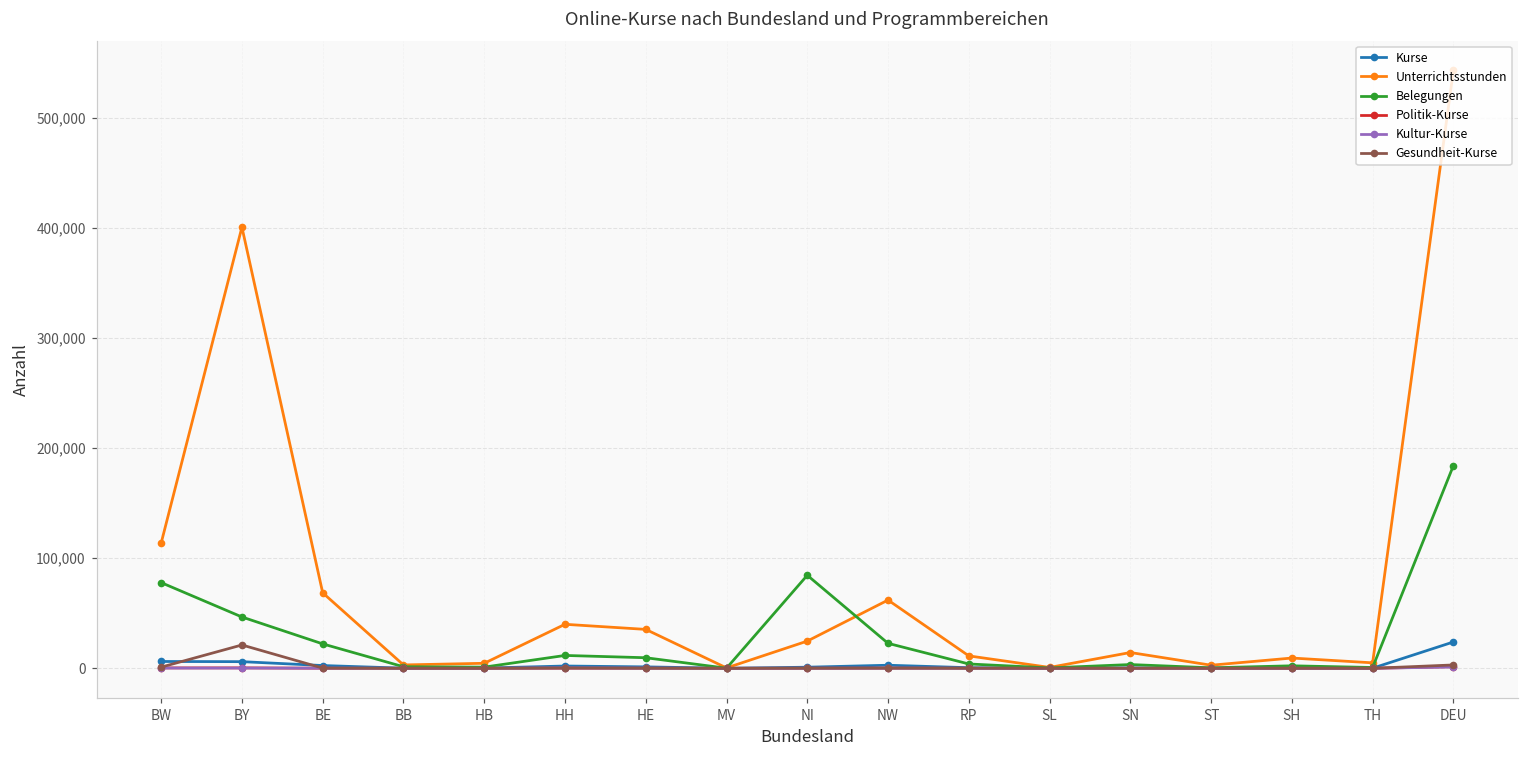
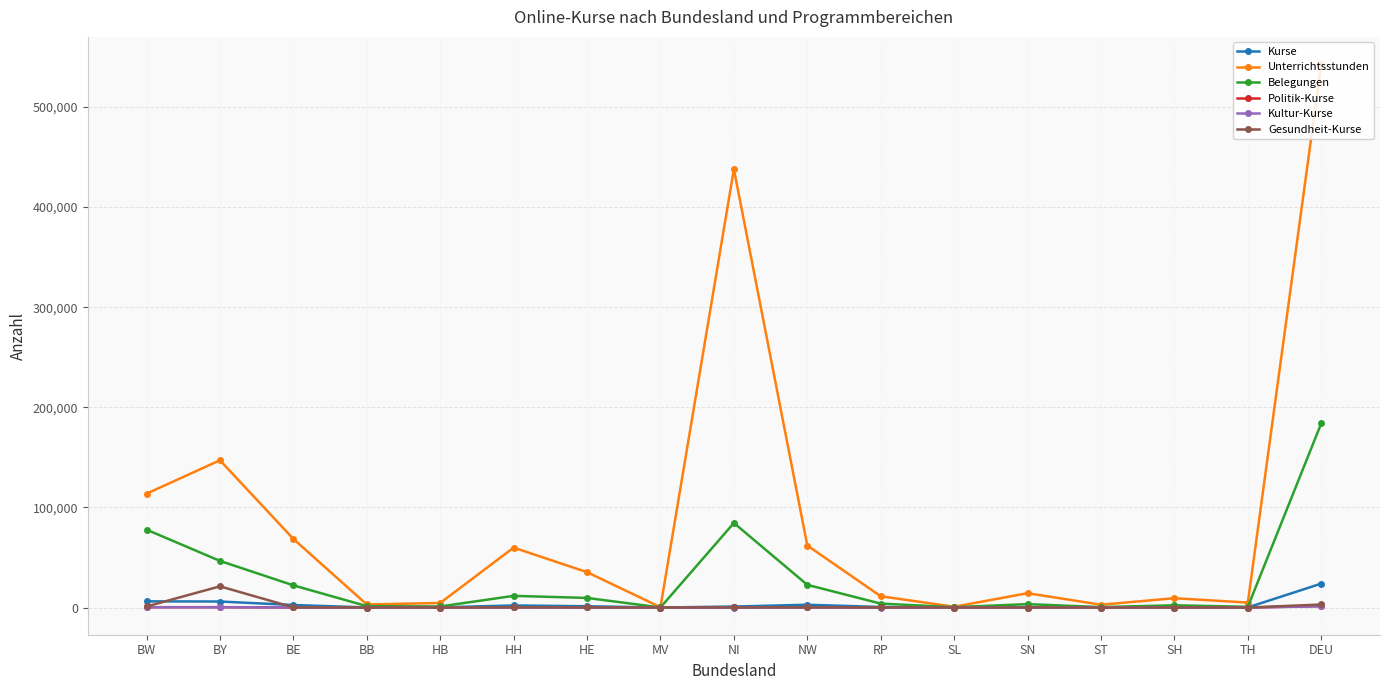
  {
    "Kurse": {
      "BW": "6,000",
      "BY": "6,000",
      "NW": "3,000",
      "DEU": "24,000"
    },
    "Unterrichtsstunden": {
      "BW": "114,000",
-     "BY": "401,000",
+     "BY": "147,000",
      "BE": "69,000",
      "HB": "5,000",
-     "HH": "40,000",
+     "HH": "60,000",
      "HE": "35,000",
-     "NI": "25,000",
+     "NI": "438,000",
      "NW": "62,000",
      "RP": "11,000",
      "SN": "14,000",
      "SH": "9,000",
      "TH": "5,000"
    },
    "Belegungen": {
      "BW": "78,000",
      "BY": "47,000",
      "BE": "22,000",
      "HH": "12,000",
      "HE": "10,000",
      "NI": "84,000",
      "NW": "23,000",
      "RP": "4,000",
      "SN": "3,000",
      "DEU": "184,000"
    },
    "Gesundheit-Kurse": {
      "BY": "21,000"
    }
  }
